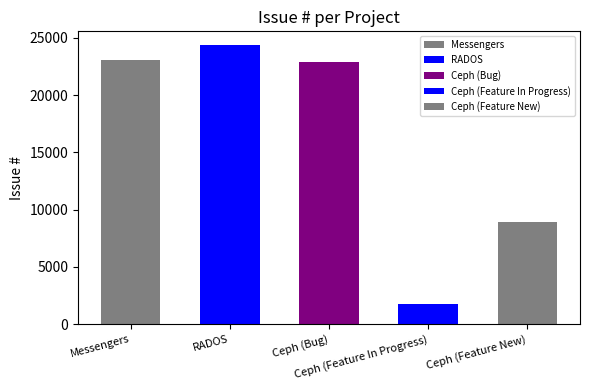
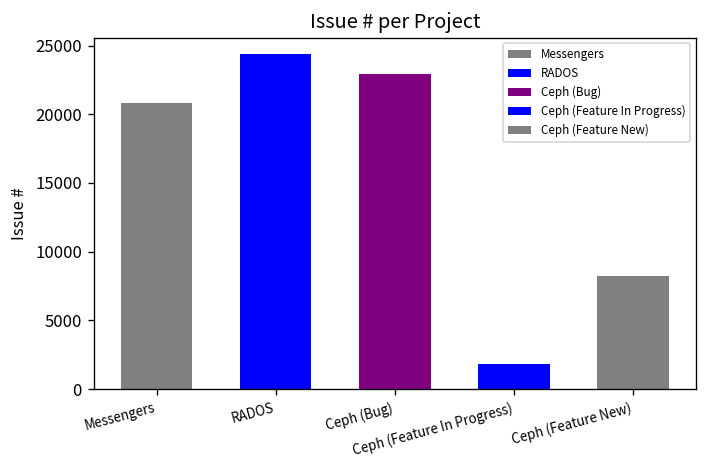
  {
-   "Messengers": 23100,
+   "Messengers": 20800,
    "RADOS": 24400,
    "Ceph (Bug)": 22900,
    "Ceph (Feature In Progress)": 1800,
-   "Ceph (Feature New)": 9000
+   "Ceph (Feature New)": 8200
  }
